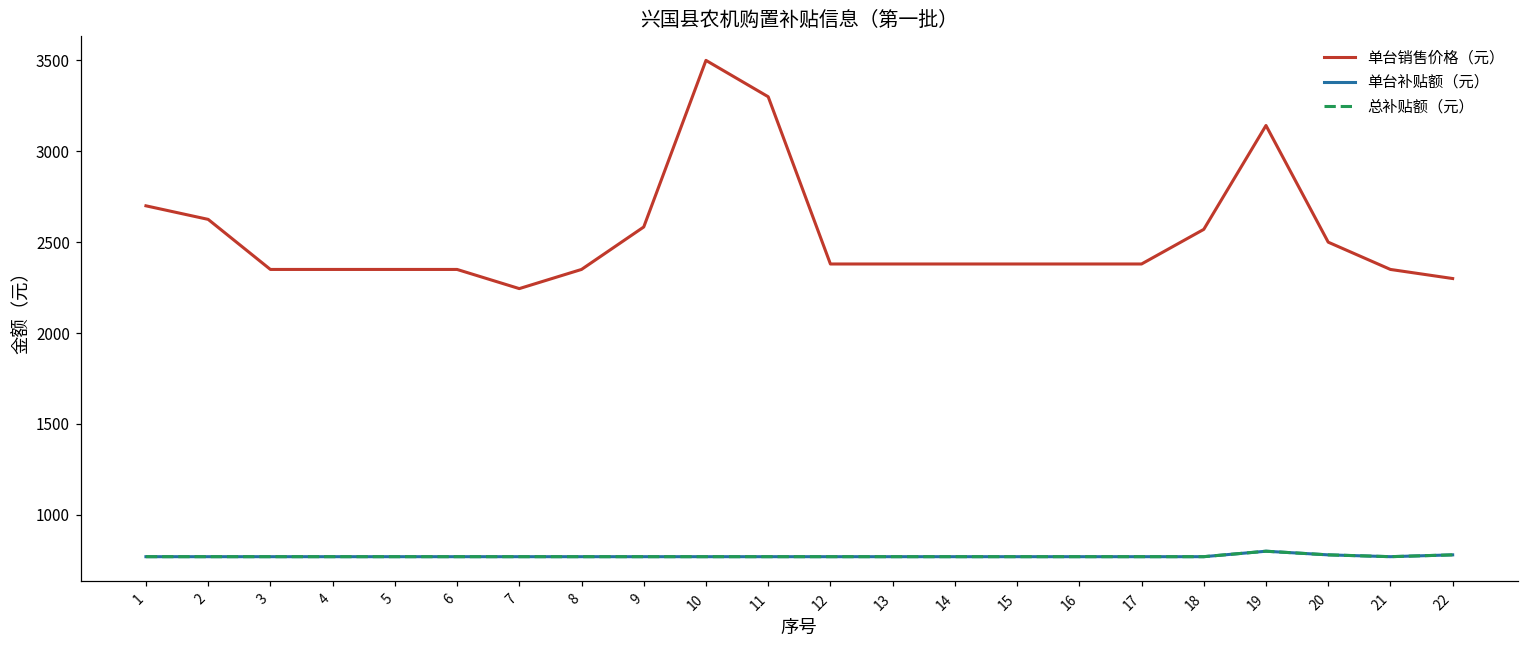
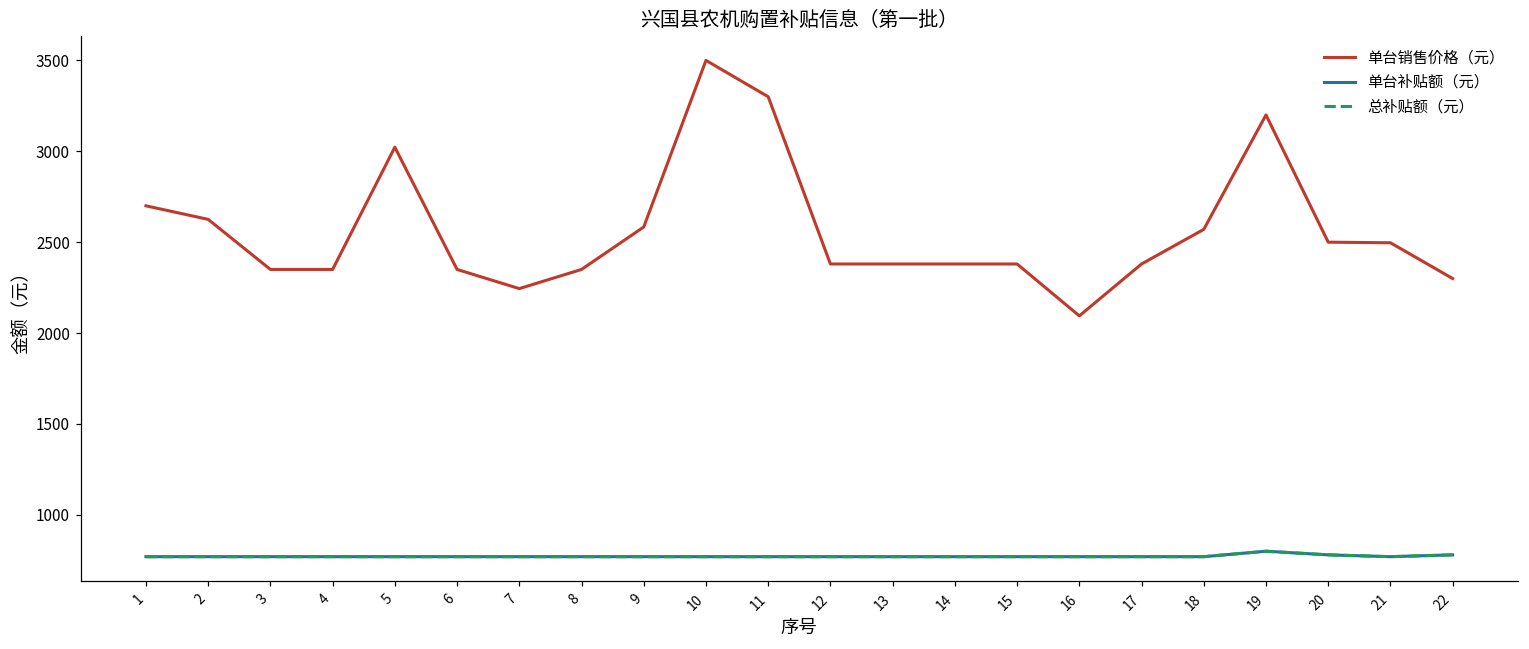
  {
    "单台销售价格（元）": {
      "1": 2700,
      "2": 2630,
      "3": 2350,
      "4": 2350,
-     "5": 2350,
+     "5": 3020,
      "6": 2350,
      "7": 2240,
      "8": 2350,
      "9": 2580,
      "10": 3500,
      "11": 3300,
      "12": 2380,
      "13": 2380,
      "14": 2380,
      "15": 2380,
-     "16": 2380,
+     "16": 2090,
      "17": 2380,
      "18": 2570,
-     "19": 3140,
+     "19": 3200,
      "20": 2500,
-     "21": 2350,
+     "21": 2500,
      "22": 2300
    },
    "总补贴额（元）": {
      "1": 770,
      "2": 770,
      "3": 770,
      "4": 770,
      "5": 770,
      "6": 770,
      "7": 770,
      "8": 770,
      "9": 770,
      "10": 770,
      "11": 770,
      "12": 770,
      "13": 770,
      "14": 770,
      "15": 770,
      "16": 770,
      "17": 770,
      "18": 770,
      "19": 800,
      "20": 780,
      "21": 770,
      "22": 780
    }
  }
